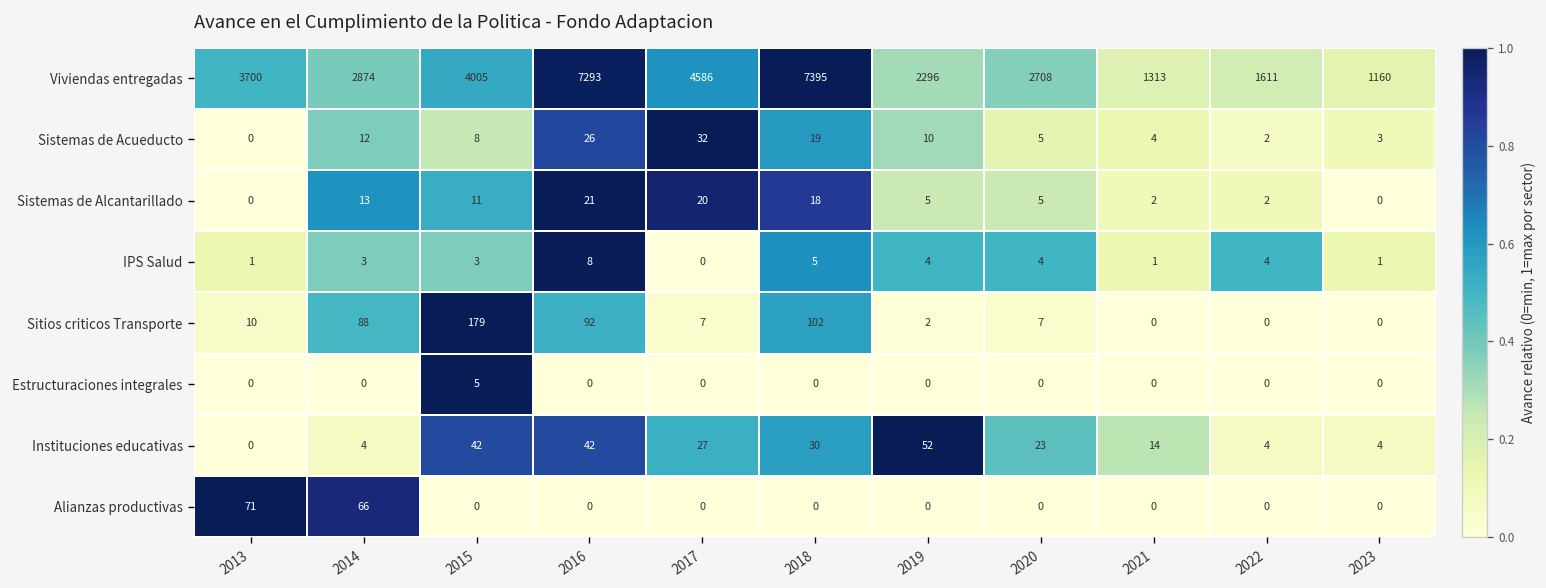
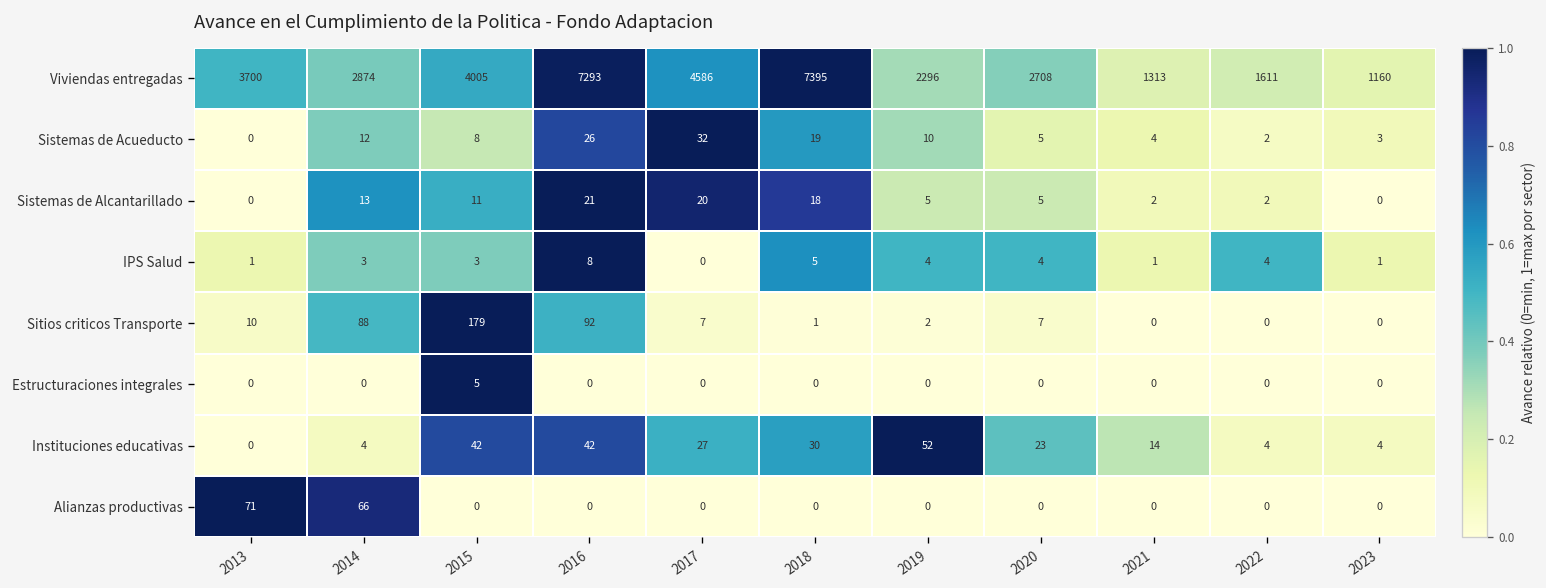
  {
    "Viviendas entregadas": {
      "2013": 3700,
      "2014": 2874,
      "2015": 4005,
      "2016": 7293,
      "2017": 4586,
      "2018": 7395,
      "2019": 2296,
      "2020": 2708,
      "2021": 1313,
      "2022": 1611,
      "2023": 1160
    },
    "Sistemas de Acueducto": {
      "2013": 0,
      "2014": 12,
      "2015": 8,
      "2016": 26,
      "2017": 32,
      "2018": 19,
      "2019": 10,
      "2020": 5,
      "2021": 4,
      "2022": 2,
      "2023": 3
    },
    "Sistemas de Alcantarillado": {
      "2013": 0,
      "2014": 13,
      "2015": 11,
      "2016": 21,
      "2017": 20,
      "2018": 18,
      "2019": 5,
      "2020": 5,
      "2021": 2,
      "2022": 2,
      "2023": 0
    },
    "IPS Salud": {
      "2013": 1,
      "2014": 3,
      "2015": 3,
      "2016": 8,
      "2017": 0,
      "2018": 5,
      "2019": 4,
      "2020": 4,
      "2021": 1,
      "2022": 4,
      "2023": 1
    },
    "Sitios criticos Transporte": {
      "2013": 10,
      "2014": 88,
      "2015": 179,
      "2016": 92,
      "2017": 7,
-     "2018": 102,
+     "2018": 1,
      "2019": 2,
      "2020": 7,
      "2021": 0,
      "2022": 0,
      "2023": 0
    },
    "Estructuraciones integrales": {
      "2013": 0,
      "2014": 0,
      "2015": 5,
      "2016": 0,
      "2017": 0,
      "2018": 0,
      "2019": 0,
      "2020": 0,
      "2021": 0,
      "2022": 0,
      "2023": 0
    },
    "Instituciones educativas": {
      "2013": 0,
      "2014": 4,
      "2015": 42,
      "2016": 42,
      "2017": 27,
      "2018": 30,
      "2019": 52,
      "2020": 23,
      "2021": 14,
      "2022": 4,
      "2023": 4
    },
    "Alianzas productivas": {
      "2013": 71,
      "2014": 66,
      "2015": 0,
      "2016": 0,
      "2017": 0,
      "2018": 0,
      "2019": 0,
      "2020": 0,
      "2021": 0,
      "2022": 0,
      "2023": 0
    }
  }
